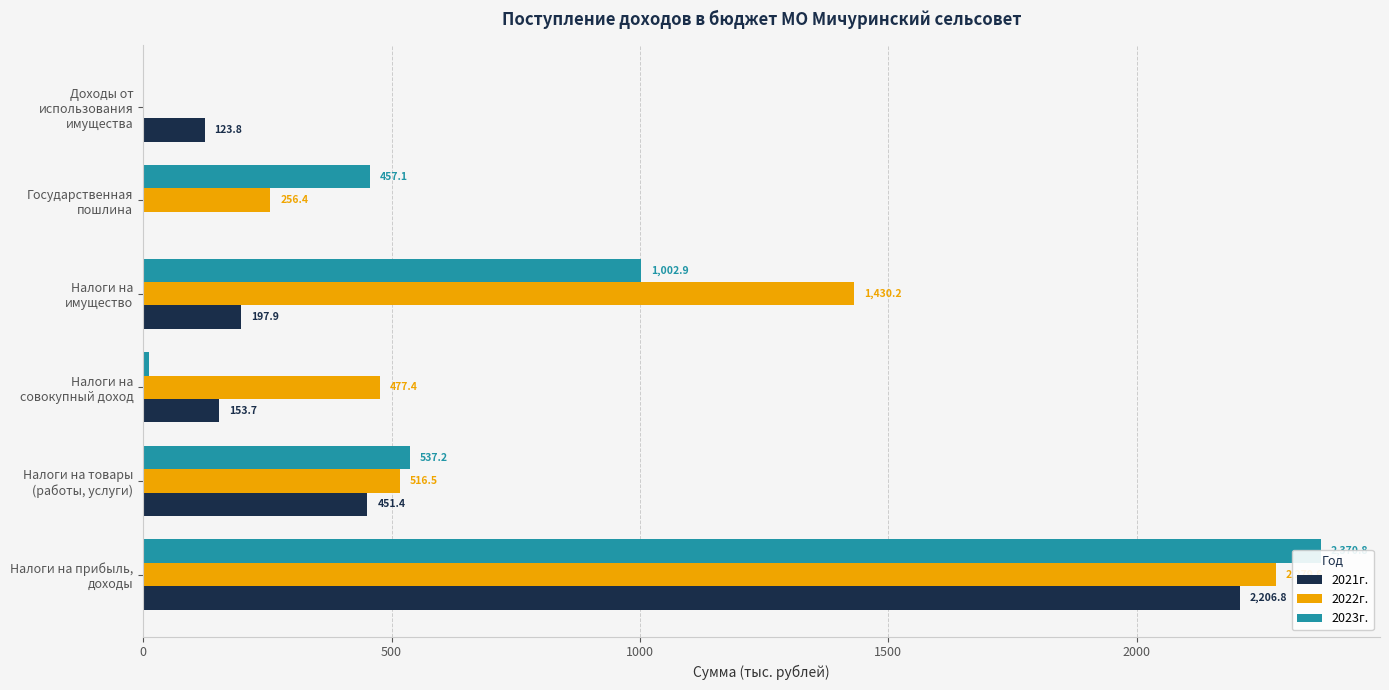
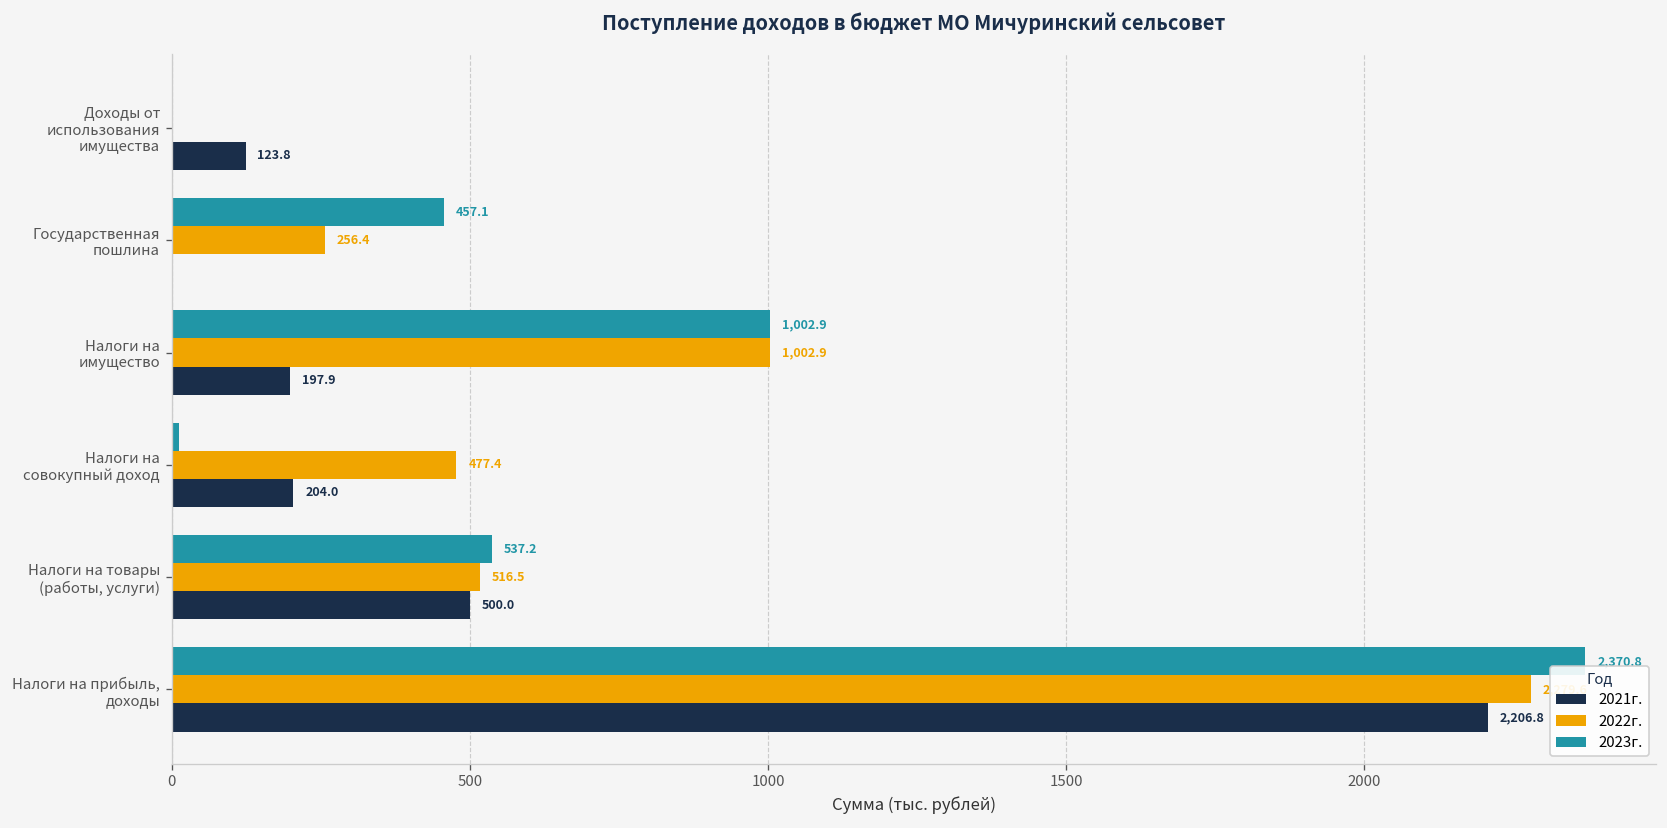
  {
    "2021г.": {
      "Доходы от использования имущества": "123.8",
      "Налоги на имущество": "197.9",
-     "Налоги на совокупный доход": "153.7",
-     "Налоги на товары (работы, услуги)": "451.4",
+     "Налоги на совокупный доход": "204.0",
+     "Налоги на товары (работы, услуги)": "500.0",
      "Налоги на прибыль, доходы": "2,206.8"
    },
    "2022г.": {
      "Государственная пошлина": "256.4",
-     "Налоги на имущество": "1,430.2",
+     "Налоги на имущество": "1,002.9",
      "Налоги на совокупный доход": "477.4",
      "Налоги на товары (работы, услуги)": "516.5"
    },
    "2023г.": {
      "Государственная пошлина": "457.1",
      "Налоги на имущество": "1,002.9",
      "Налоги на товары (работы, услуги)": "537.2"
    }
  }
